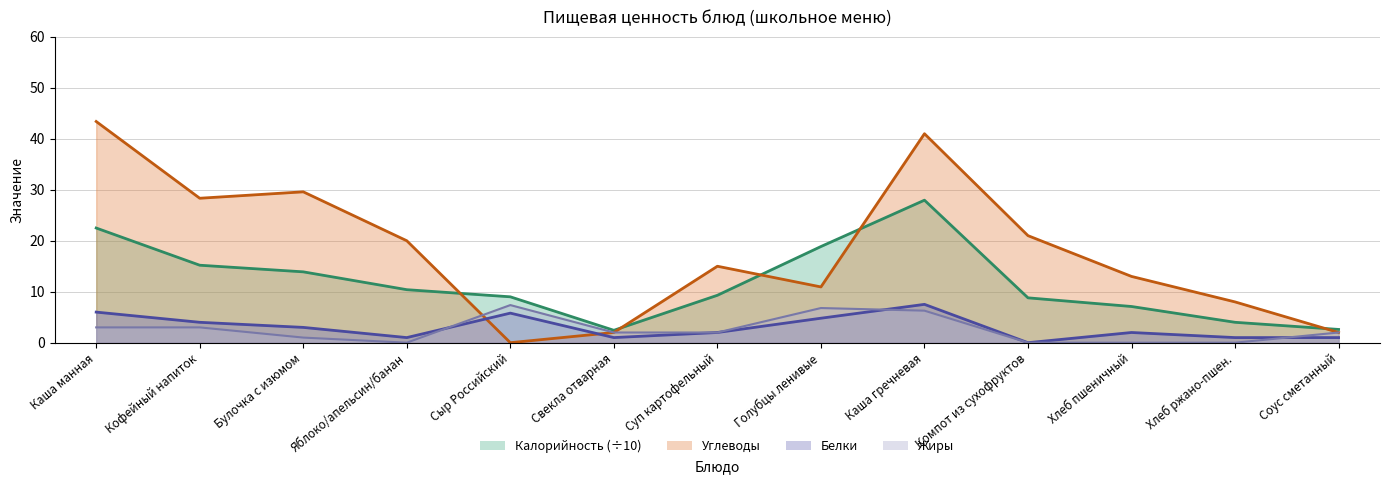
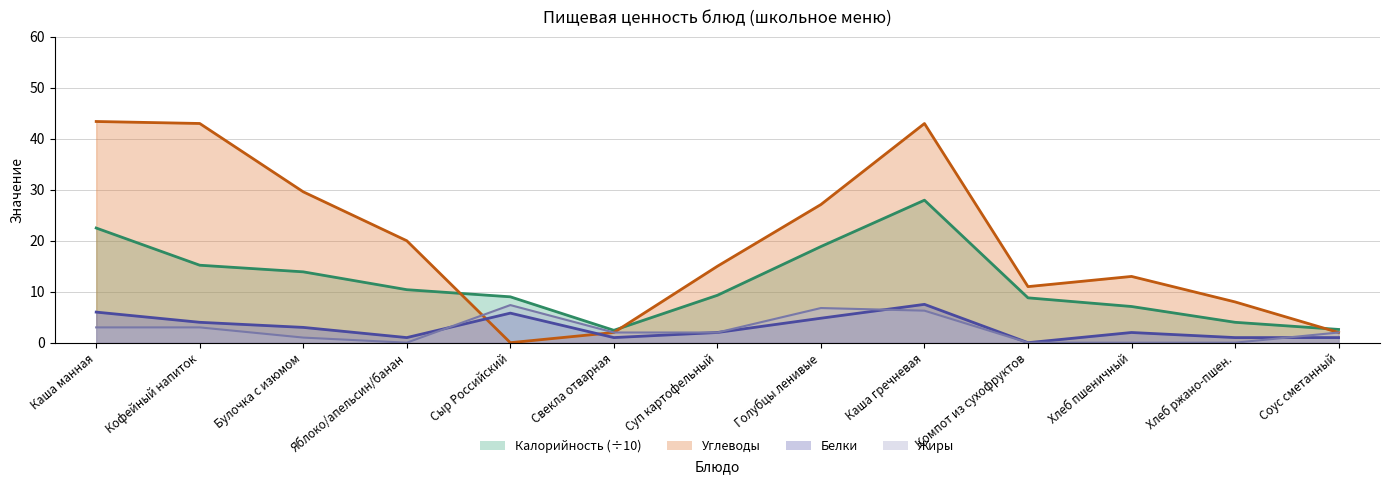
  {
    "Углеводы": {
      "Каша манная": 43,
-     "Кофейный напиток": 28,
+     "Кофейный напиток": 43,
      "Булочка с изюмом": 30,
      "Яблоко/апельсин/банан": 20,
      "Сыр Российский": 0,
      "Суп картофельный": 15,
-     "Голубцы ленивые": 11,
-     "Каша гречневая": 41,
-     "Компот из сухофруктов": 21,
+     "Голубцы ленивые": 27,
+     "Каша гречневая": 43,
+     "Компот из сухофруктов": 11,
      "Хлеб пшеничный": 13,
      "Хлеб ржано-пшен.": 8
    }
  }
